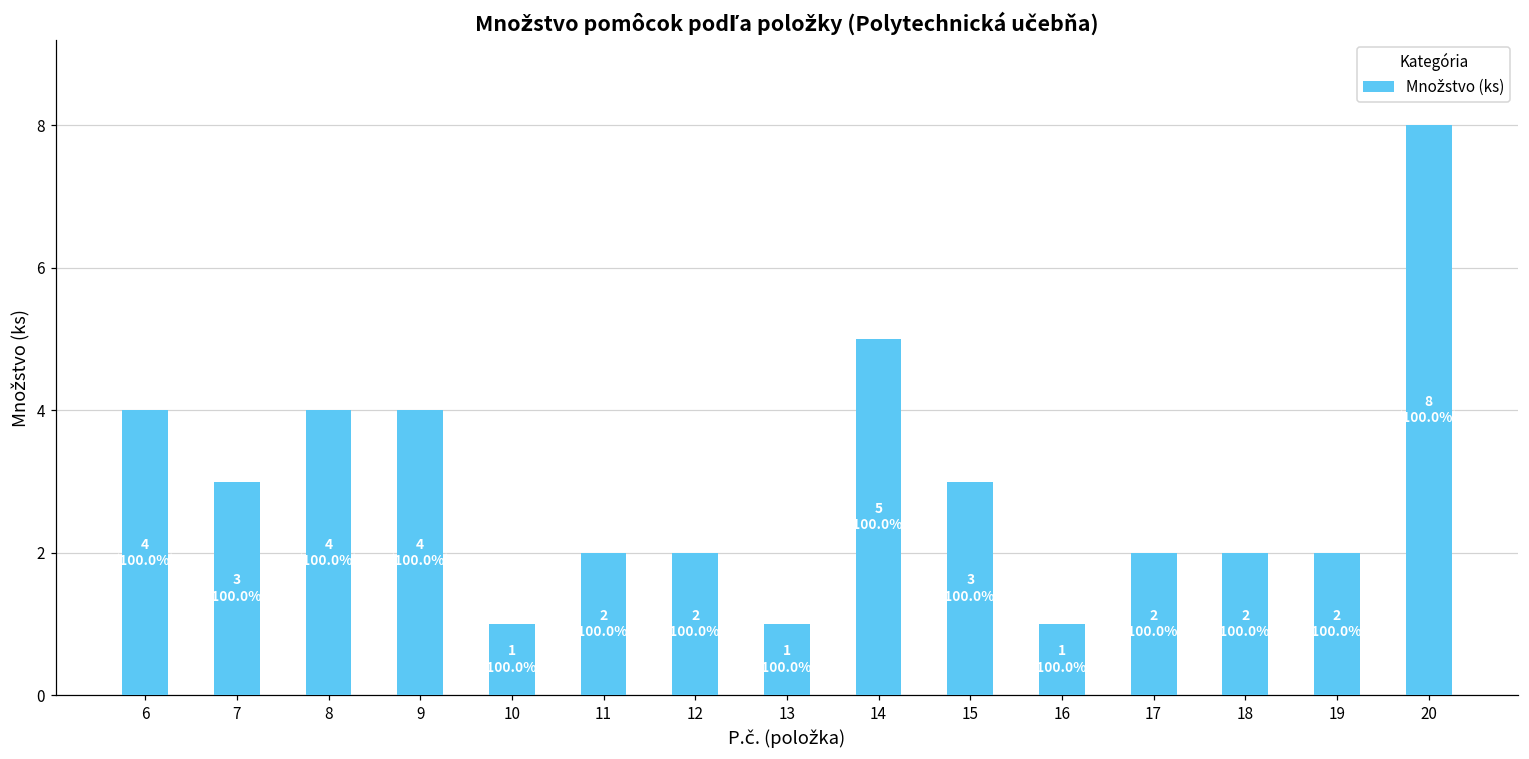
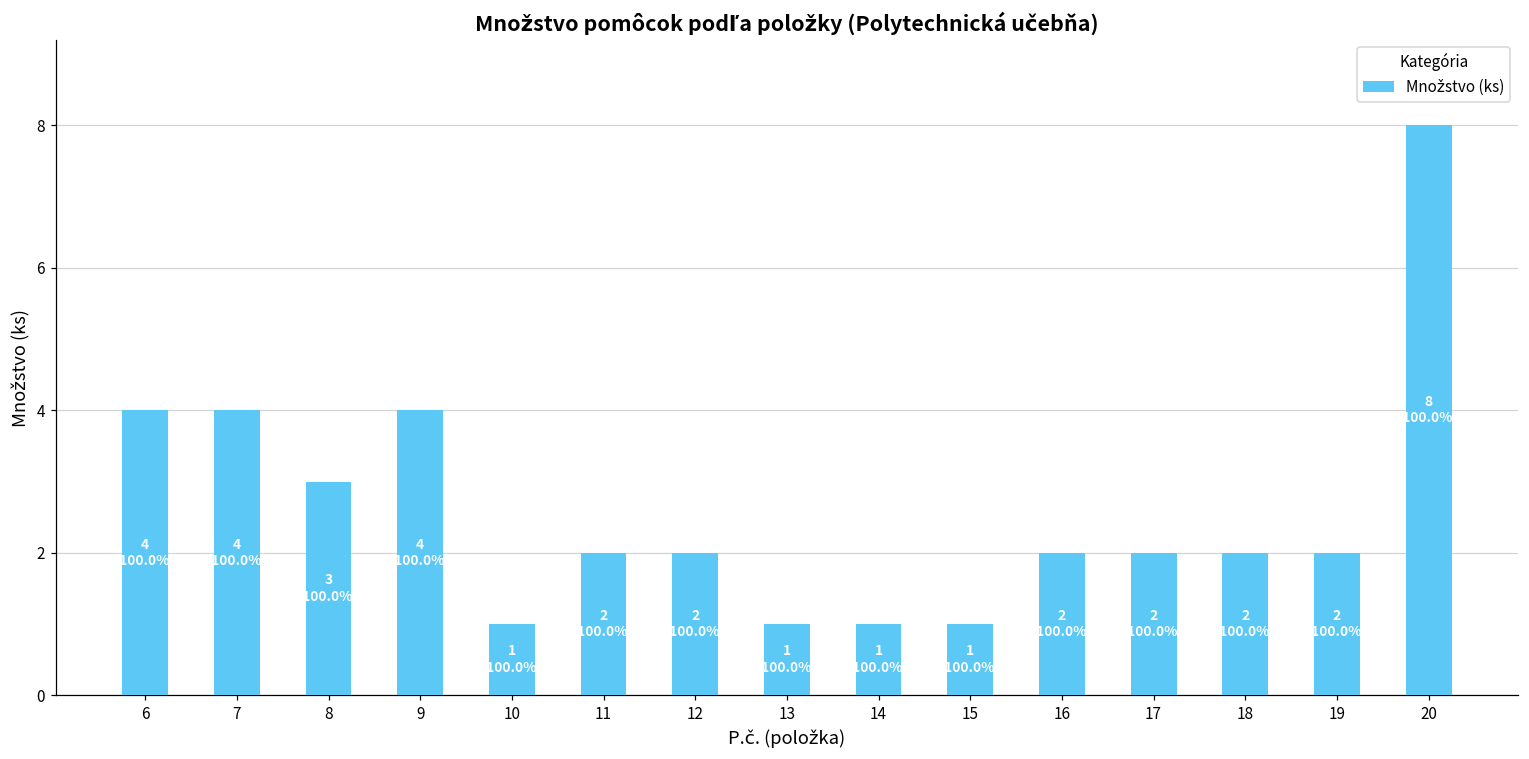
  {
    "6": 4,
-   "7": 3,
-   "8": 4,
+   "7": 4,
+   "8": 3,
    "9": 4,
    "10": 1,
    "11": 2,
    "12": 2,
    "13": 1,
-   "14": 5,
-   "15": 3,
-   "16": 1,
+   "14": 1,
+   "15": 1,
+   "16": 2,
    "17": 2,
    "18": 2,
    "19": 2,
    "20": 8
  }
